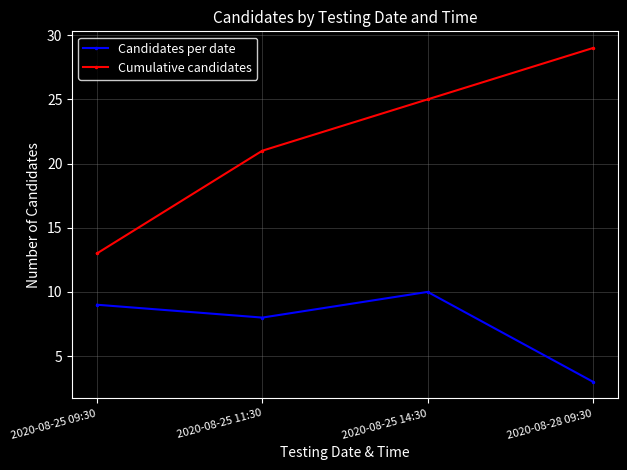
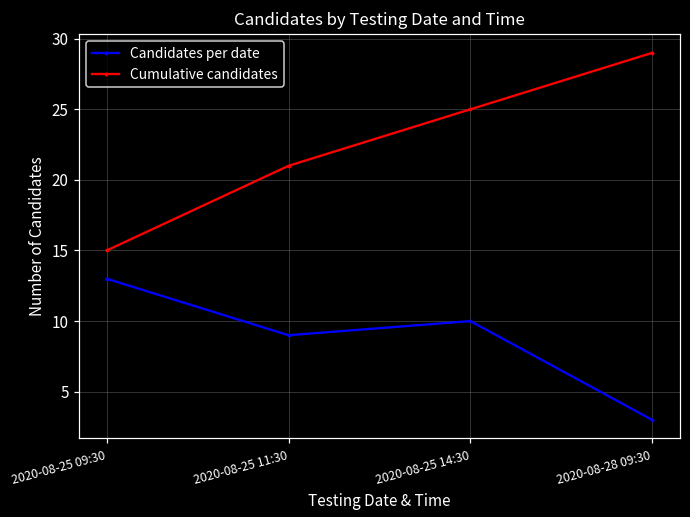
  {
    "Candidates per date": {
-     "2020-08-25 09:30": 9,
-     "2020-08-25 11:30": 8,
+     "2020-08-25 09:30": 13,
+     "2020-08-25 11:30": 9,
      "2020-08-25 14:30": 10,
      "2020-08-28 09:30": 3
    },
    "Cumulative candidates": {
-     "2020-08-25 09:30": 13,
+     "2020-08-25 09:30": 15,
      "2020-08-25 11:30": 21,
      "2020-08-25 14:30": 25,
      "2020-08-28 09:30": 29
    }
  }
